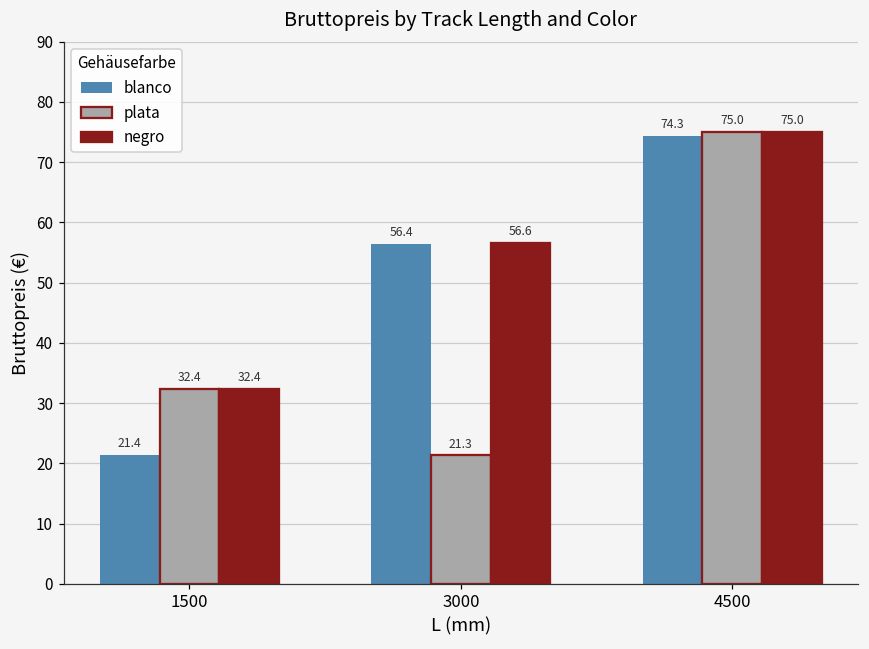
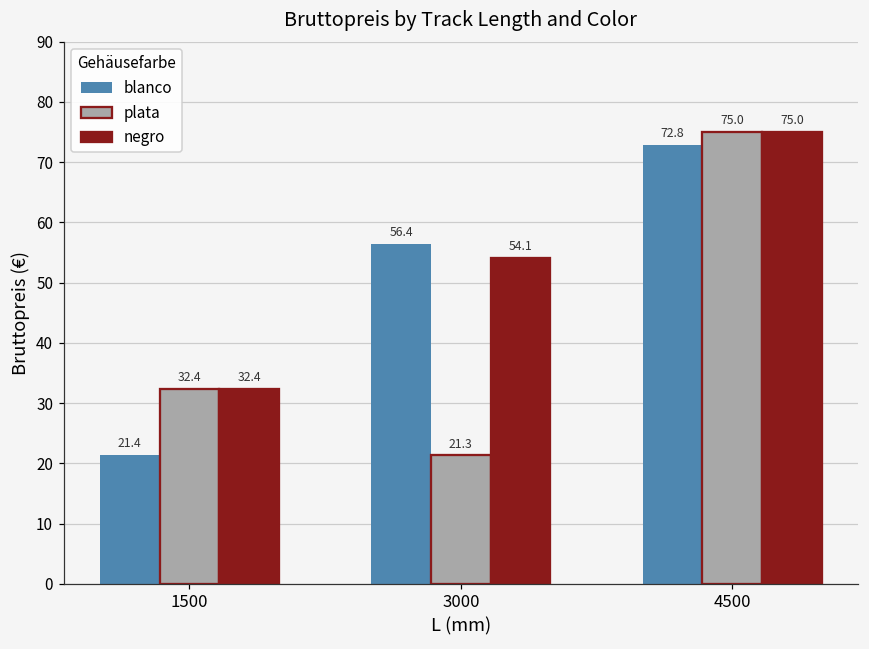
  {
    "blanco": {
      "1500": 21.4,
      "3000": 56.4,
-     "4500": 74.3
+     "4500": 72.8
    },
    "plata": {
      "1500": 32.4,
      "3000": 21.3,
      "4500": 75.0
    },
    "negro": {
      "1500": 32.4,
-     "3000": 56.6,
+     "3000": 54.1,
      "4500": 75.0
    }
  }
